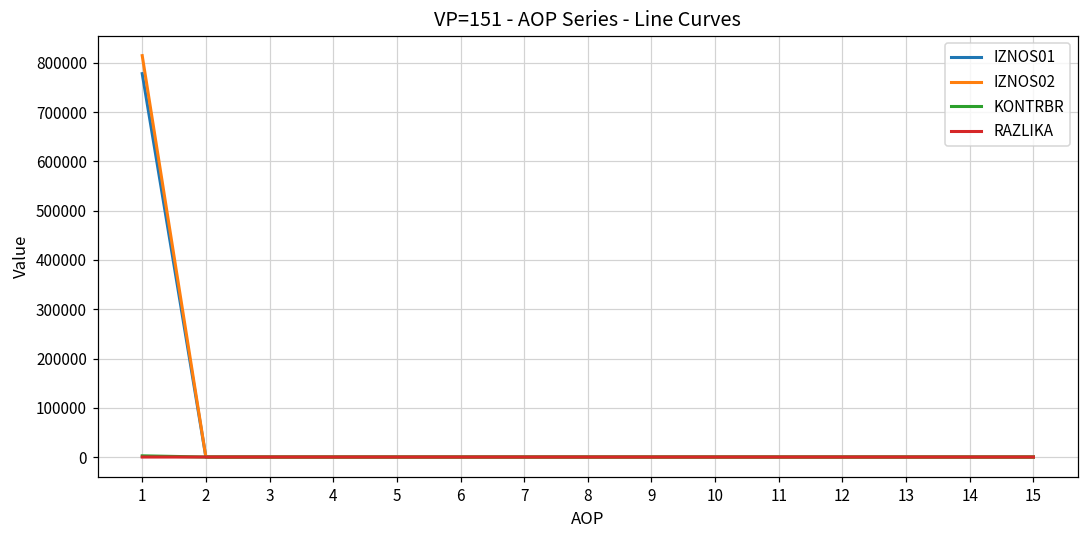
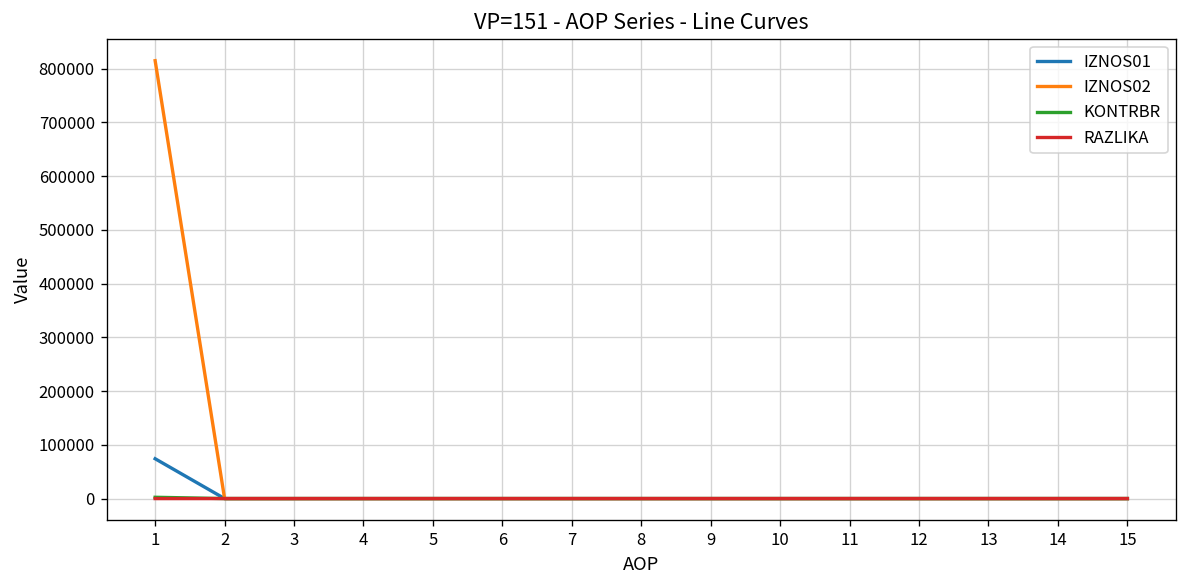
  {
    "IZNOS01": {
-     "1": 780000
+     "1": 70000
    },
    "IZNOS02": {
      "1": 810000
    }
  }
